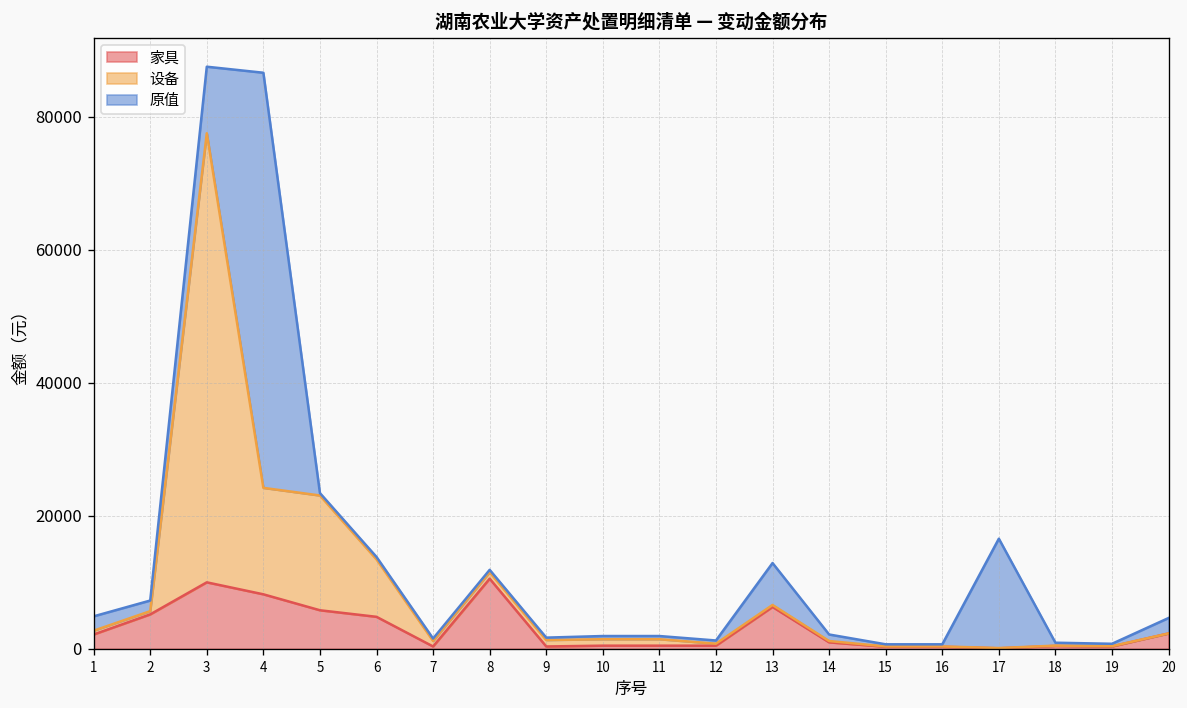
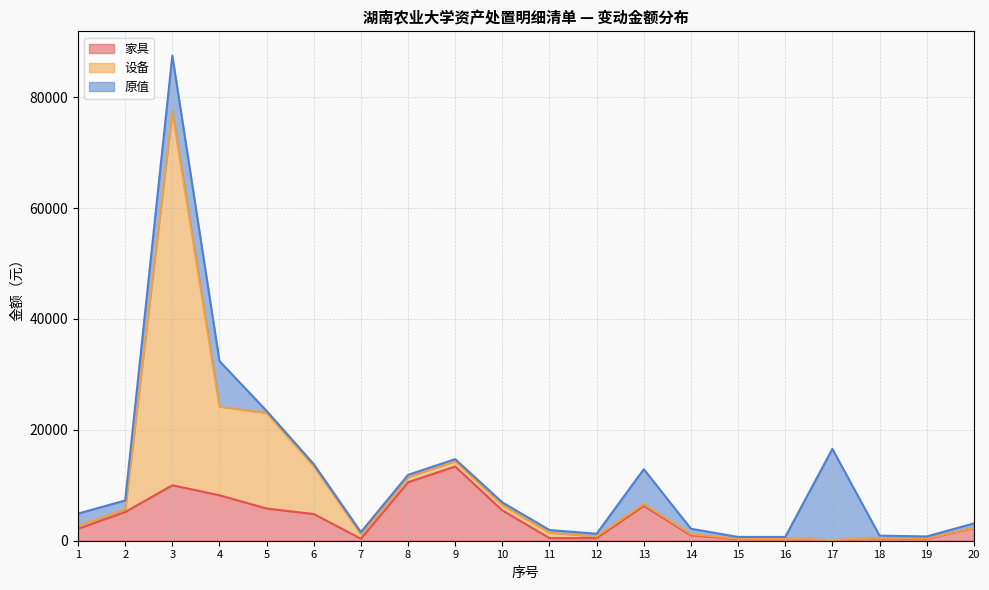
  {
    "家具": {
      "1": 2000,
      "2": 5000,
      "3": 10000,
      "4": 8000,
      "5": 6000,
      "6": 5000,
      "7": 0,
      "8": 11000,
-     "9": 0,
-     "10": 0,
+     "9": 13000,
+     "10": 5000,
      "11": 0
    },
    "设备": {
      "1": 1000,
      "2": 0,
      "3": 68000,
      "4": 16000,
      "10": 1000,
      "11": 1000
    },
    "原值": {
      "1": 2000,
      "2": 2000,
      "3": 10000,
-     "4": 62000,
+     "4": 8000,
      "10": 0,
      "11": 0,
      "12": 0,
      "13": 6000,
      "14": 1000,
      "17": 16000,
-     "20": 2000
+     "20": 1000
    }
  }
